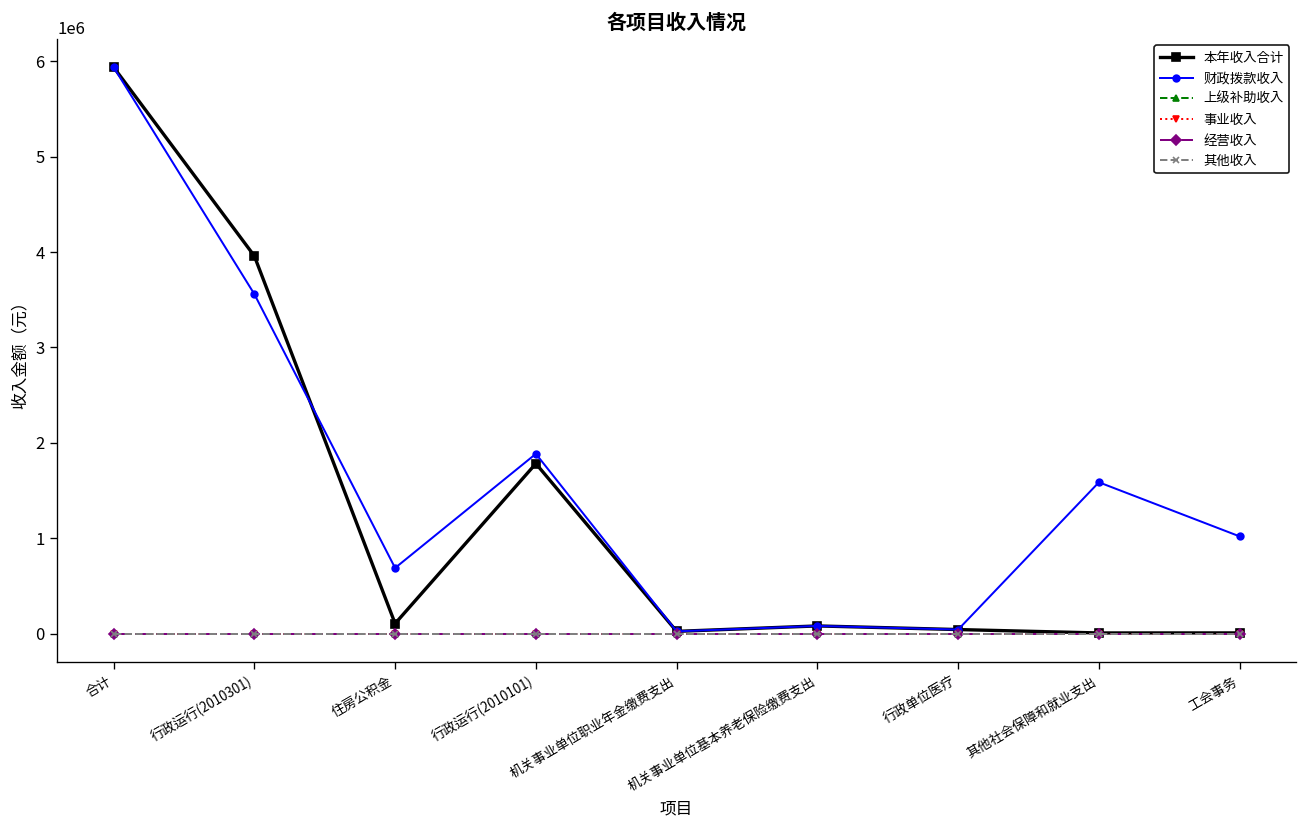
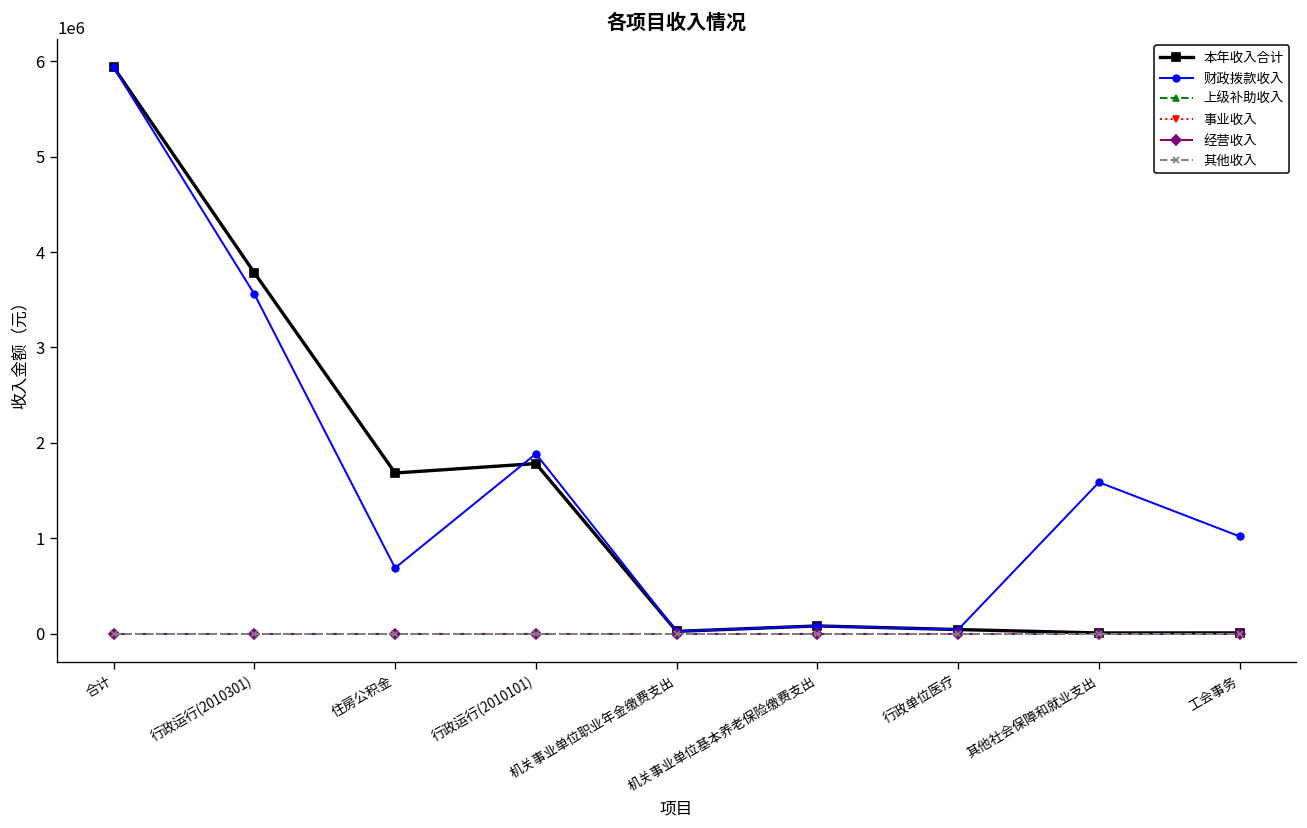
  {
    "本年收入合计": {
-     "行政运行(2010301)": 4000000,
-     "住房公积金": 100000,
+     "行政运行(2010301)": 3800000,
+     "住房公积金": 1700000,
      "行政运行(2010101)": 1800000
    },
    "财政拨款收入": {
      "行政运行(2010301)": 3600000,
      "住房公积金": 700000,
      "行政运行(2010101)": 1900000,
      "其他社会保障和就业支出": 1600000,
      "工会事务": 1000000
    },
    "其他收入": {
      "合计": 0,
      "行政运行(2010301)": 0,
      "住房公积金": 0,
      "行政运行(2010101)": 0,
      "机关事业单位基本养老保险缴费支出": 0,
      "行政单位医疗": 0
    }
  }
